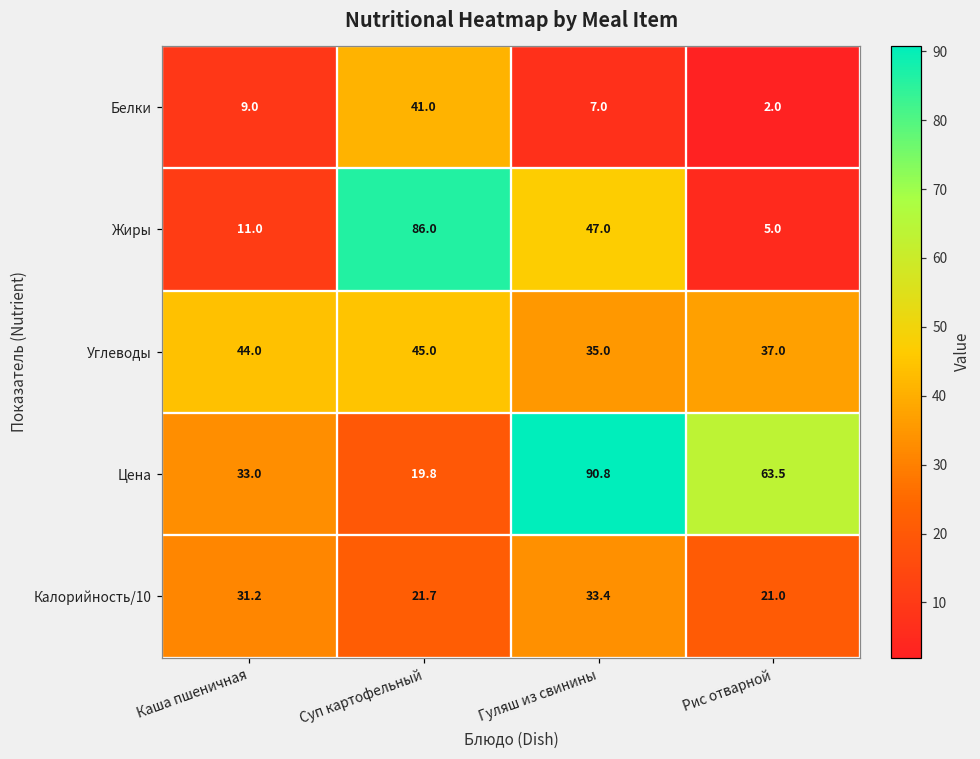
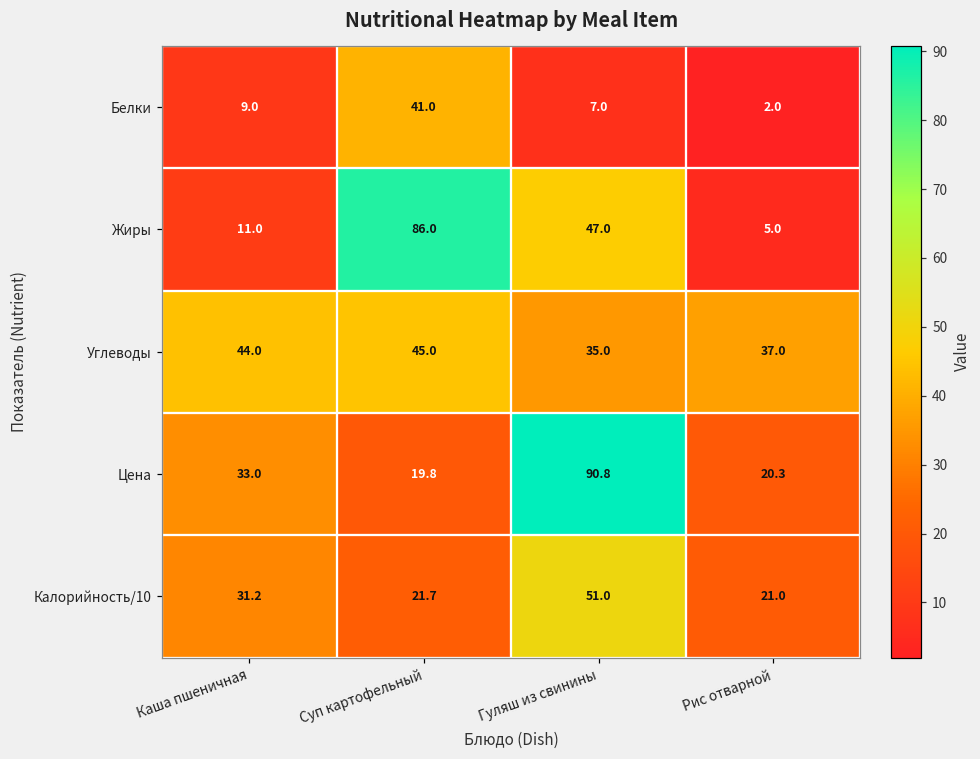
  {
    "Белки": {
      "Каша пшеничная": 9.0,
      "Суп картофельный": 41.0,
      "Гуляш из свинины": 7.0,
      "Рис отварной": 2.0
    },
    "Жиры": {
      "Каша пшеничная": 11.0,
      "Суп картофельный": 86.0,
      "Гуляш из свинины": 47.0,
      "Рис отварной": 5.0
    },
    "Углеводы": {
      "Каша пшеничная": 44.0,
      "Суп картофельный": 45.0,
      "Гуляш из свинины": 35.0,
      "Рис отварной": 37.0
    },
    "Цена": {
      "Каша пшеничная": 33.0,
      "Суп картофельный": 19.8,
      "Гуляш из свинины": 90.8,
-     "Рис отварной": 63.5
+     "Рис отварной": 20.3
    },
    "Калорийность/10": {
      "Каша пшеничная": 31.2,
      "Суп картофельный": 21.7,
-     "Гуляш из свинины": 33.4,
+     "Гуляш из свинины": 51.0,
      "Рис отварной": 21.0
    }
  }
